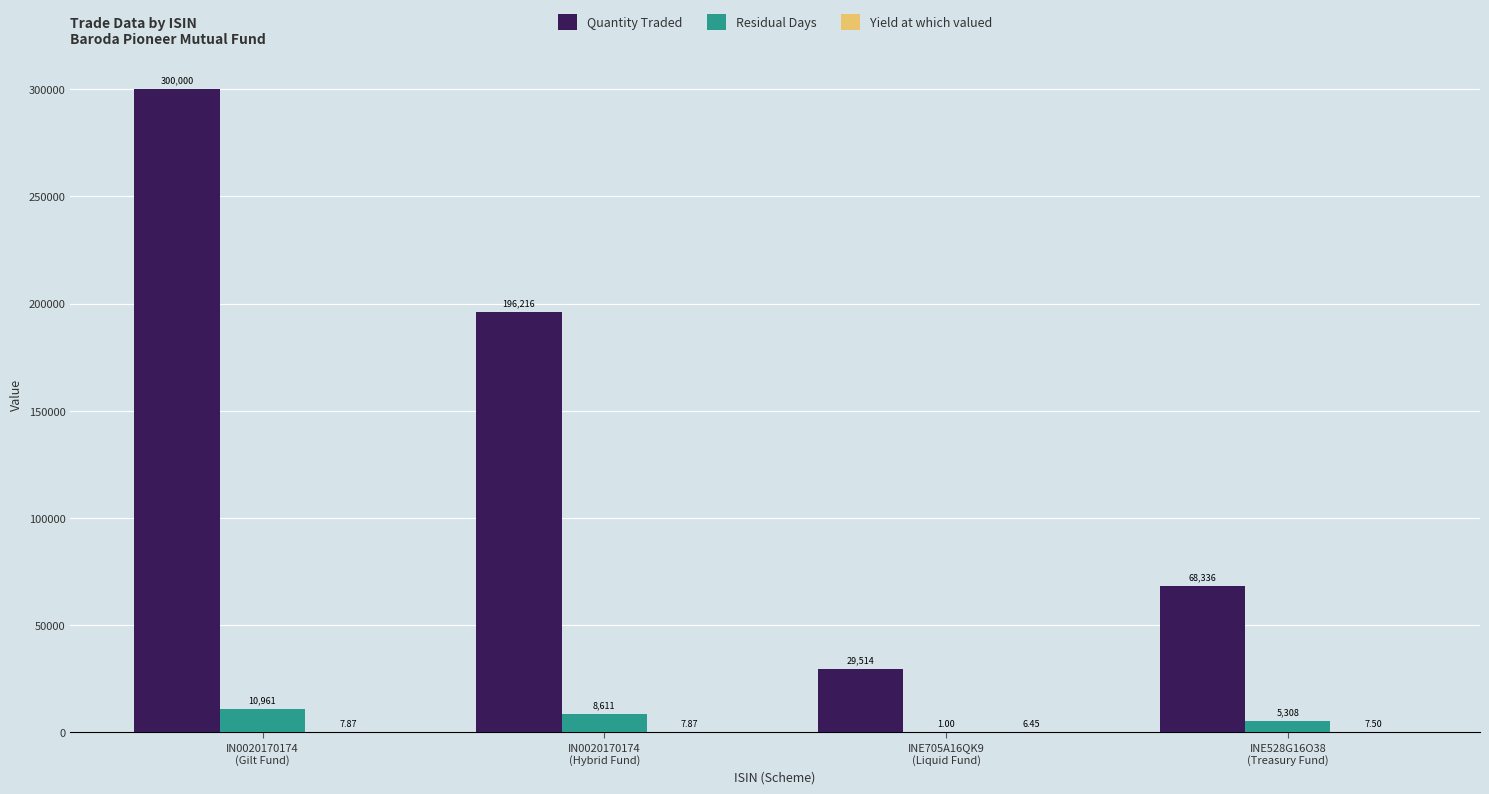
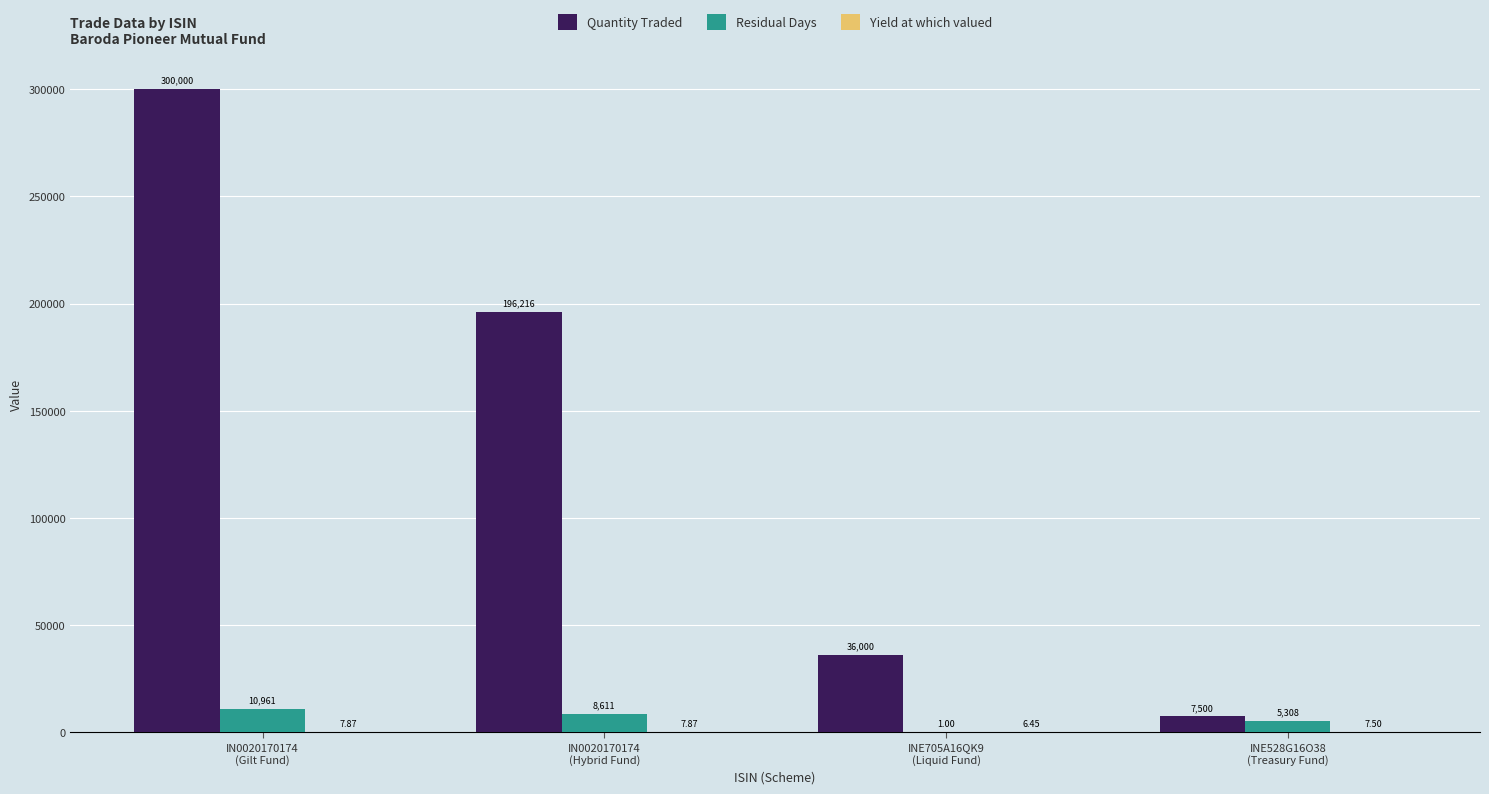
  {
    "Quantity Traded": {
      "IN0020170174 (Gilt Fund)": "300,000",
      "IN0020170174 (Hybrid Fund)": "196,216",
-     "INE705A16QK9 (Liquid Fund)": "29,514",
-     "INE528G16O38 (Treasury Fund)": "68,336"
+     "INE705A16QK9 (Liquid Fund)": "36,000",
+     "INE528G16O38 (Treasury Fund)": "7,500"
    },
    "Residual Days": {
      "IN0020170174 (Gilt Fund)": "10,961",
      "IN0020170174 (Hybrid Fund)": "8,611",
      "INE705A16QK9 (Liquid Fund)": "1.00",
      "INE528G16O38 (Treasury Fund)": "5,308"
    },
    "Yield at which valued": {
      "IN0020170174 (Gilt Fund)": "7.87",
      "IN0020170174 (Hybrid Fund)": "7.87",
      "INE705A16QK9 (Liquid Fund)": "6.45",
      "INE528G16O38 (Treasury Fund)": "7.50"
    }
  }
